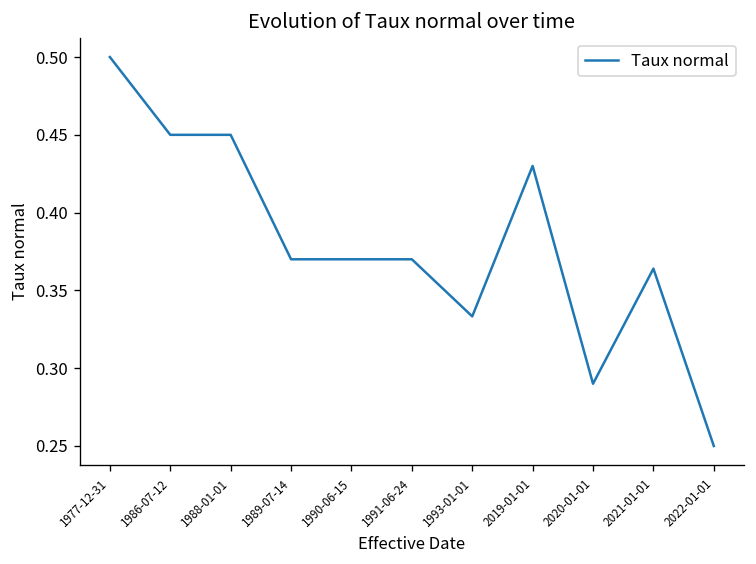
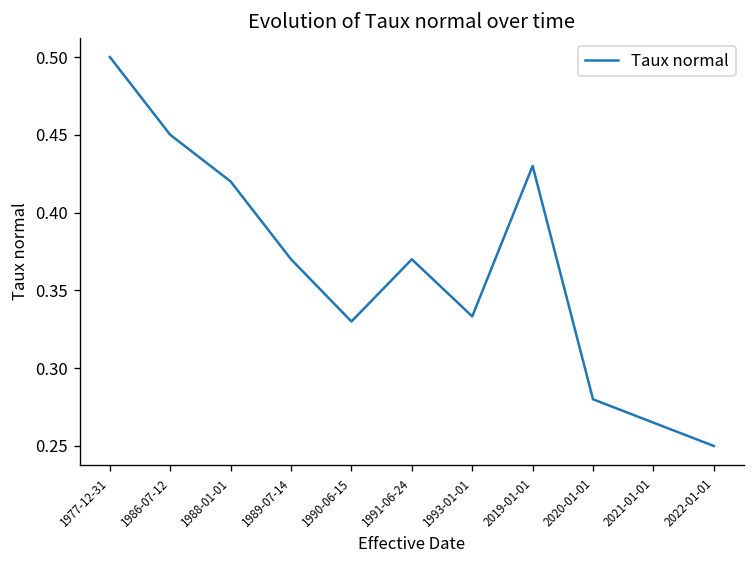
  {
    "1977-12-31": 0.500,
    "1986-07-12": 0.450,
-   "1988-01-01": 0.45,
+   "1988-01-01": 0.42,
    "1989-07-14": 0.370,
-   "1990-06-15": 0.37,
+   "1990-06-15": 0.33,
    "1991-06-24": 0.370,
    "1993-01-01": 0.333,
    "2019-01-01": 0.430,
-   "2020-01-01": 0.29,
-   "2021-01-01": 0.364,
+   "2020-01-01": 0.28,
+   "2021-01-01": 0.265,
    "2022-01-01": 0.250
  }
